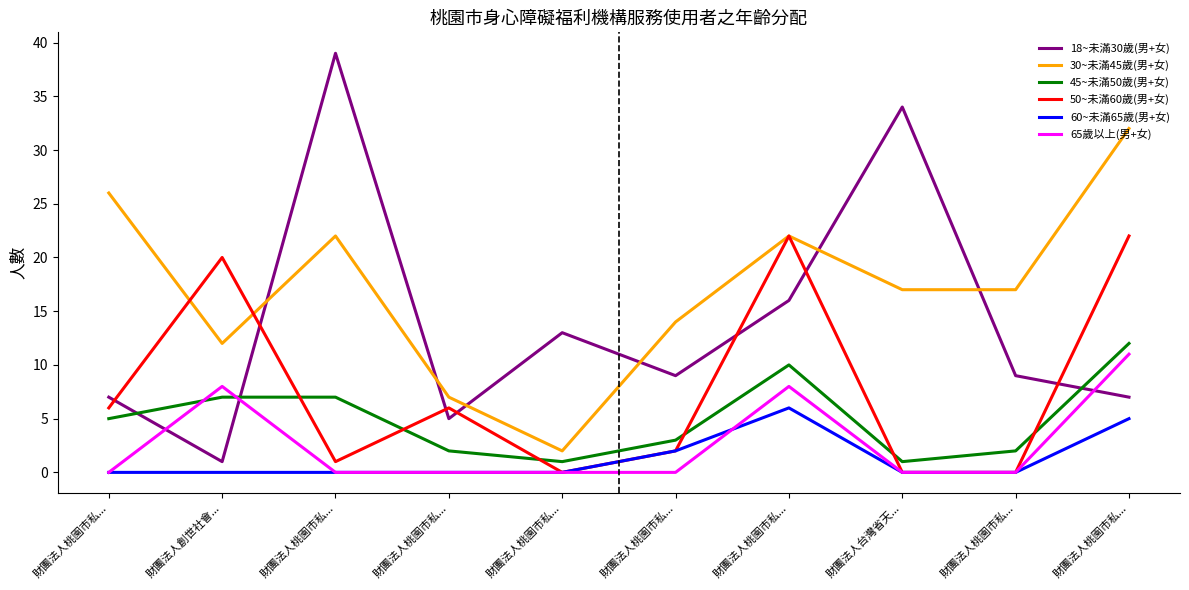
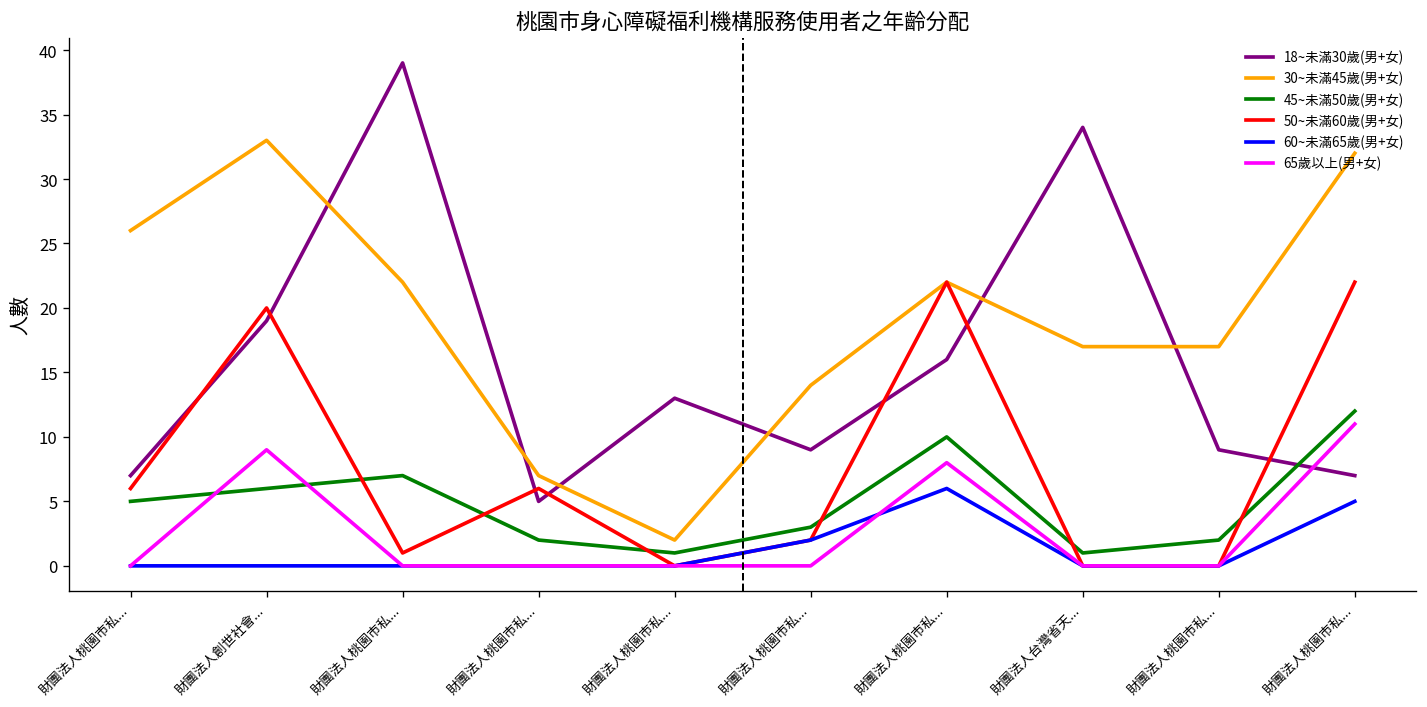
  {
    "18~未滿30歲(男+女)": {
-     "財團法人創世社會...": 1,
+     "財團法人創世社會...": 19,
      "財團法人台灣省天...": 34
    },
    "30~未滿45歲(男+女)": {
-     "財團法人創世社會...": 12,
+     "財團法人創世社會...": 33,
      "財團法人台灣省天...": 17
    },
    "45~未滿50歲(男+女)": {
-     "財團法人創世社會...": 7,
+     "財團法人創世社會...": 6,
      "財團法人台灣省天...": 1
    },
    "50~未滿60歲(男+女)": {
      "財團法人創世社會...": 20
    },
    "60~未滿65歲(男+女)": {
      "財團法人創世社會...": 0
    },
    "65歲以上(男+女)": {
-     "財團法人創世社會...": 8
+     "財團法人創世社會...": 9
    }
  }
